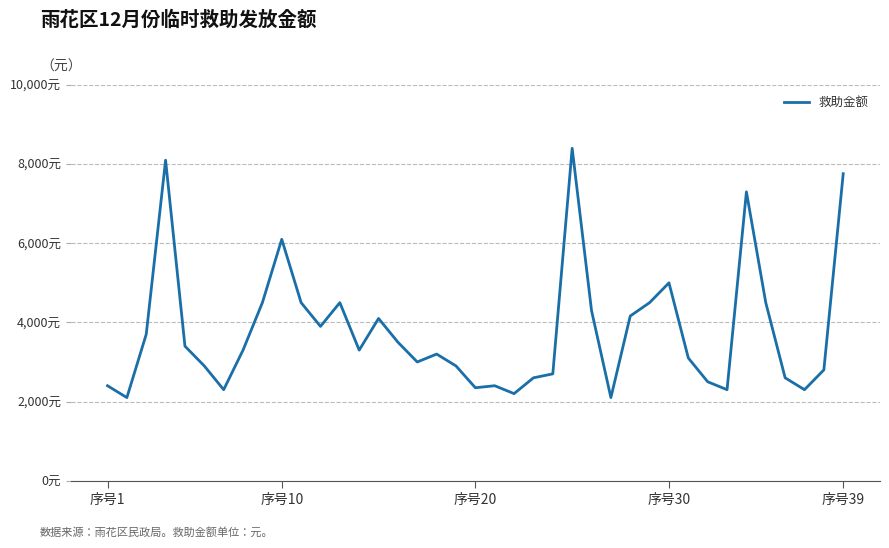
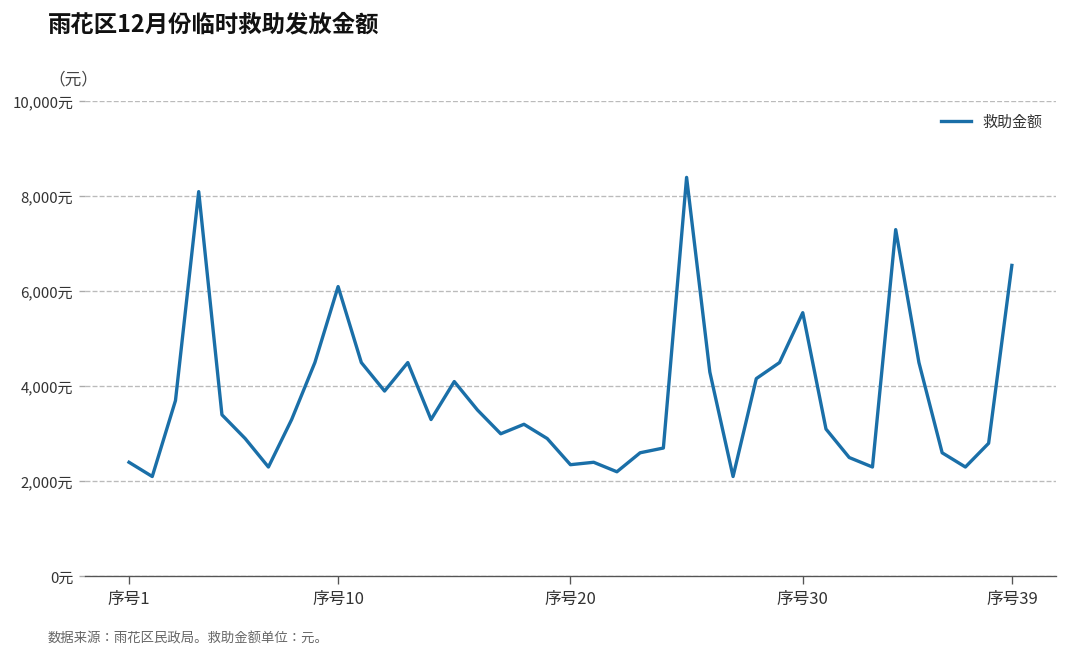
  {
    "序号1": "2,400元",
    "序号10": "6,100元",
    "序号20": "2,300元",
-   "序号30": "5,000元",
-   "序号39": "7,800元"
+   "序号30": "5,600元",
+   "序号39": "6,500元"
  }
